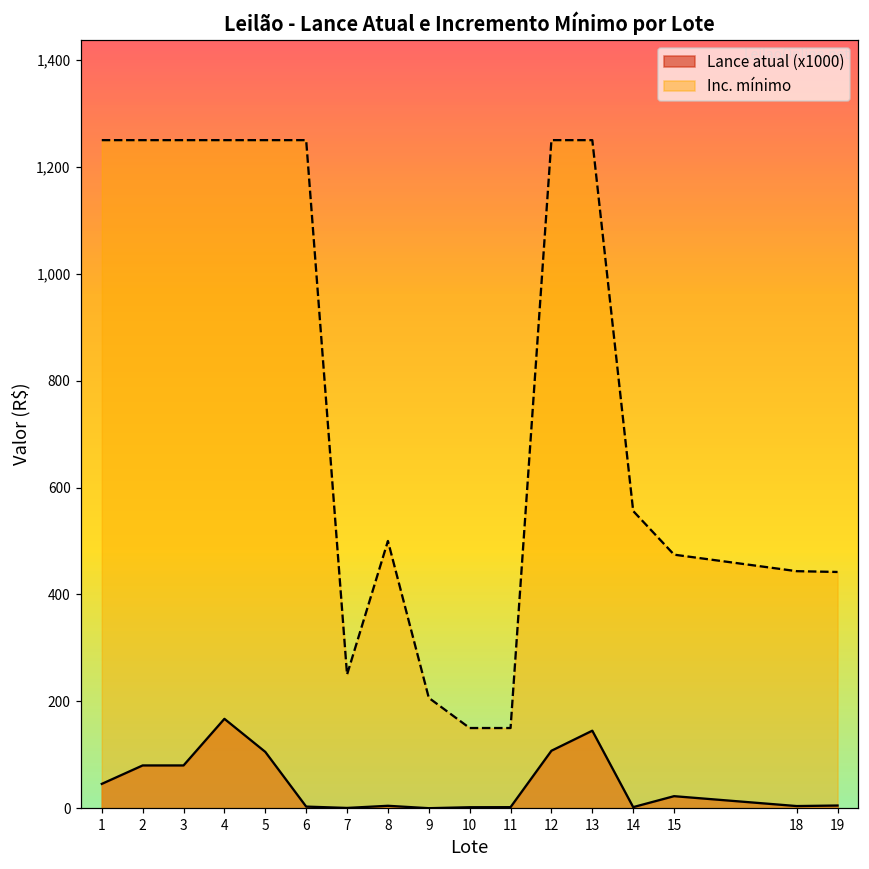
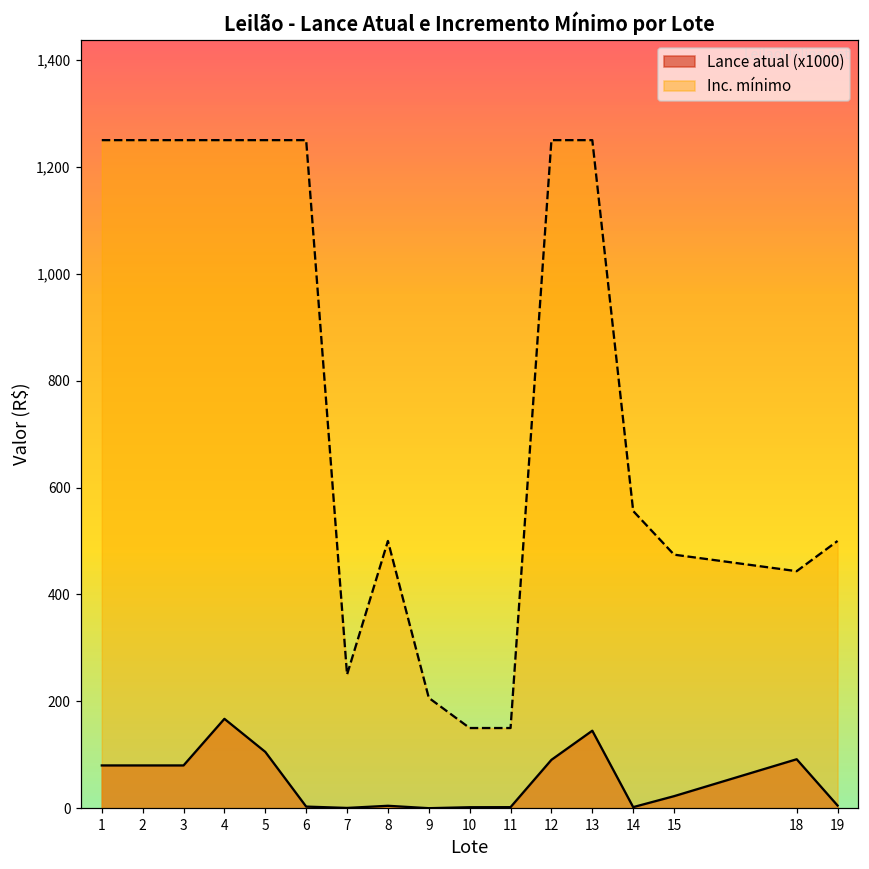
  {
    "Lance atual (x1000)": {
-     "1": "50",
+     "1": "80",
      "2": "80",
      "3": "80",
      "4": "170",
      "5": "110",
      "6": "0",
      "7": "0",
      "8": "0",
      "9": "0",
      "10": "0",
      "11": "0",
-     "12": "110",
+     "12": "90",
      "13": "150",
      "14": "0",
      "15": "20",
-     "18": "0",
+     "18": "90",
      "19": "10"
    },
    "Inc. mínimo": {
      "1": "1,250",
      "2": "1,250",
      "3": "1,250",
      "4": "1,250",
      "5": "1,250",
      "6": "1,250",
      "7": "250",
      "8": "500",
      "9": "210",
      "10": "150",
      "11": "150",
      "12": "1,250",
      "13": "1,250",
      "14": "560",
      "15": "470",
      "18": "440",
-     "19": "440"
+     "19": "500"
    }
  }
